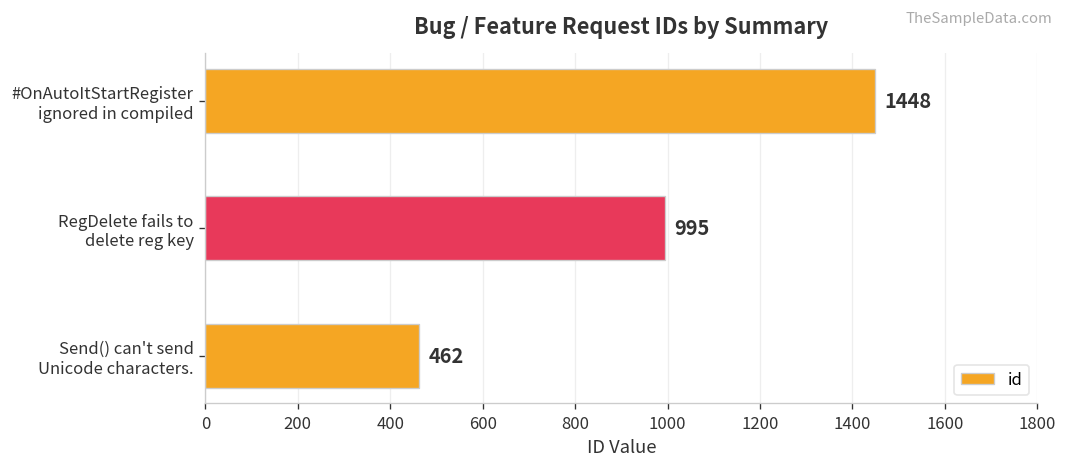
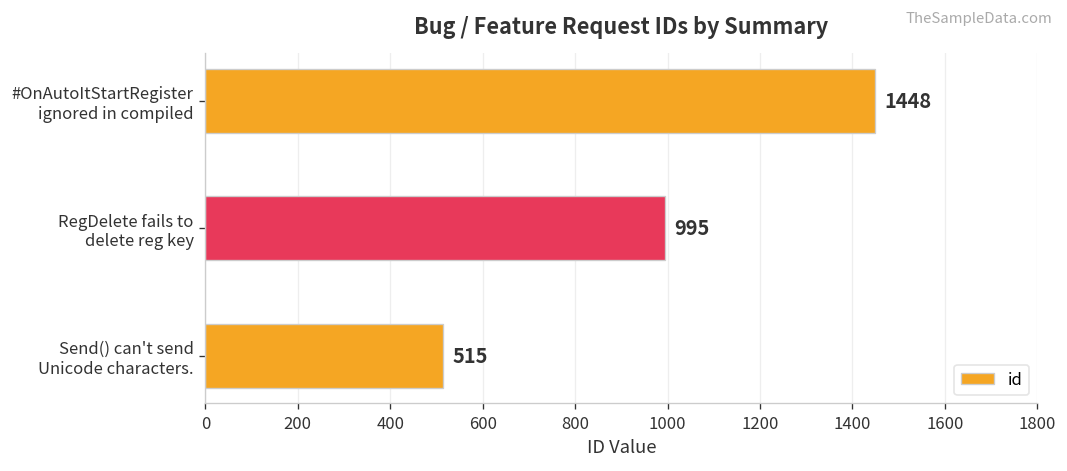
  {
    "#OnAutoItStartRegister ignored in compiled": 1448,
    "RegDelete fails to delete reg key": 995,
-   "Send() can't send Unicode characters.": 462
+   "Send() can't send Unicode characters.": 515
  }
